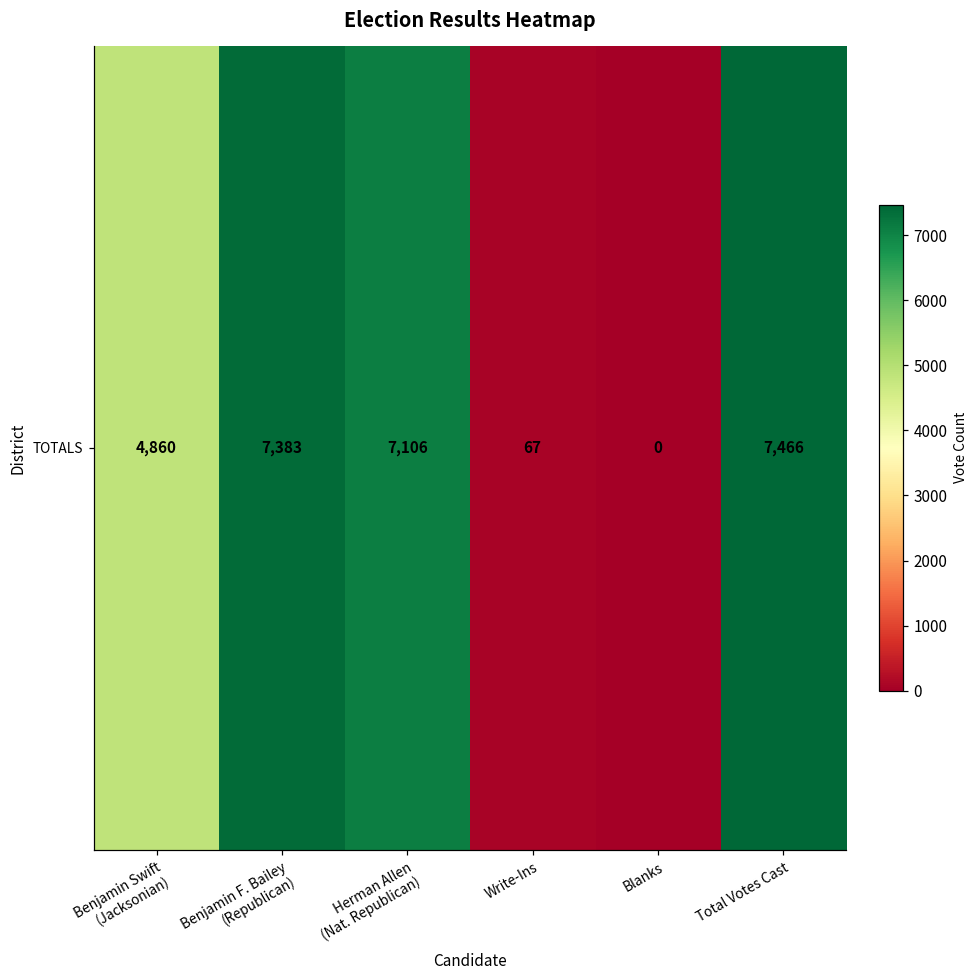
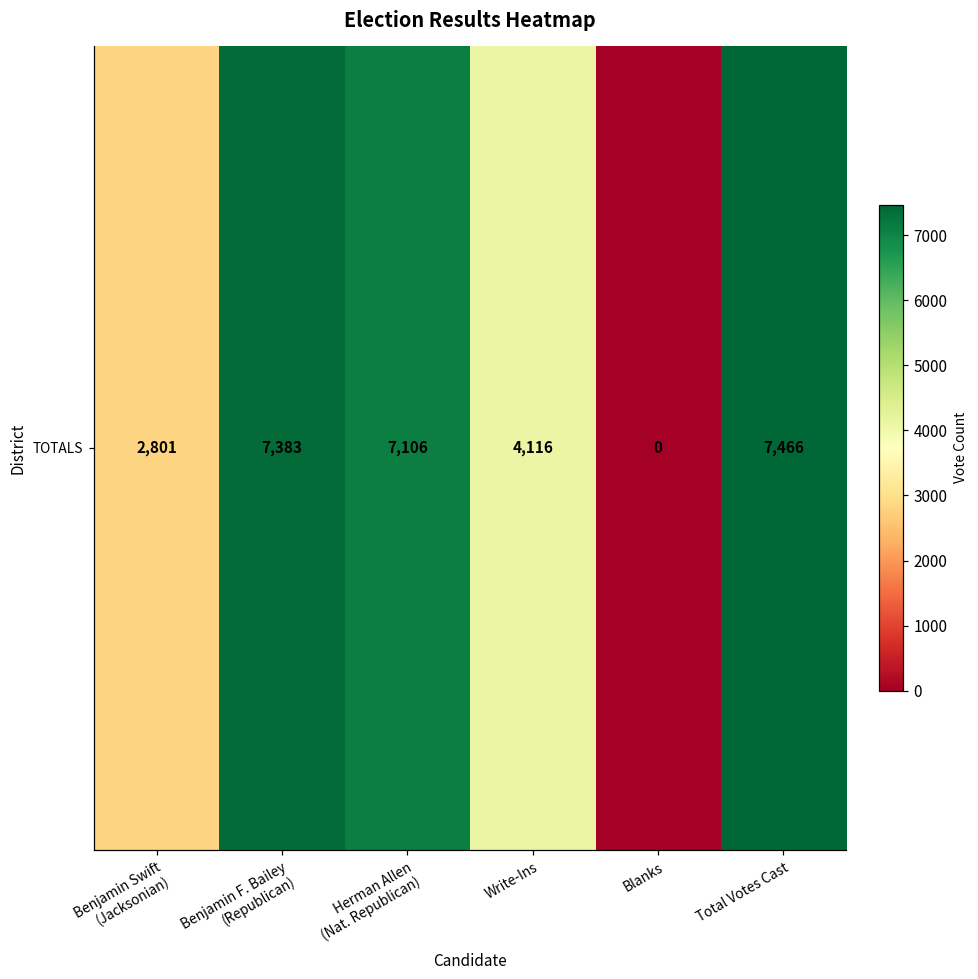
  {
    "TOTALS": {
-     "Benjamin Swift (Jacksonian)": "4,860",
+     "Benjamin Swift (Jacksonian)": "2,801",
      "Benjamin F. Bailey (Republican)": "7,383",
      "Herman Allen (Nat. Republican)": "7,106",
-     "Write-Ins": "67",
+     "Write-Ins": "4,116",
      "Blanks": "0",
      "Total Votes Cast": "7,466"
    }
  }
